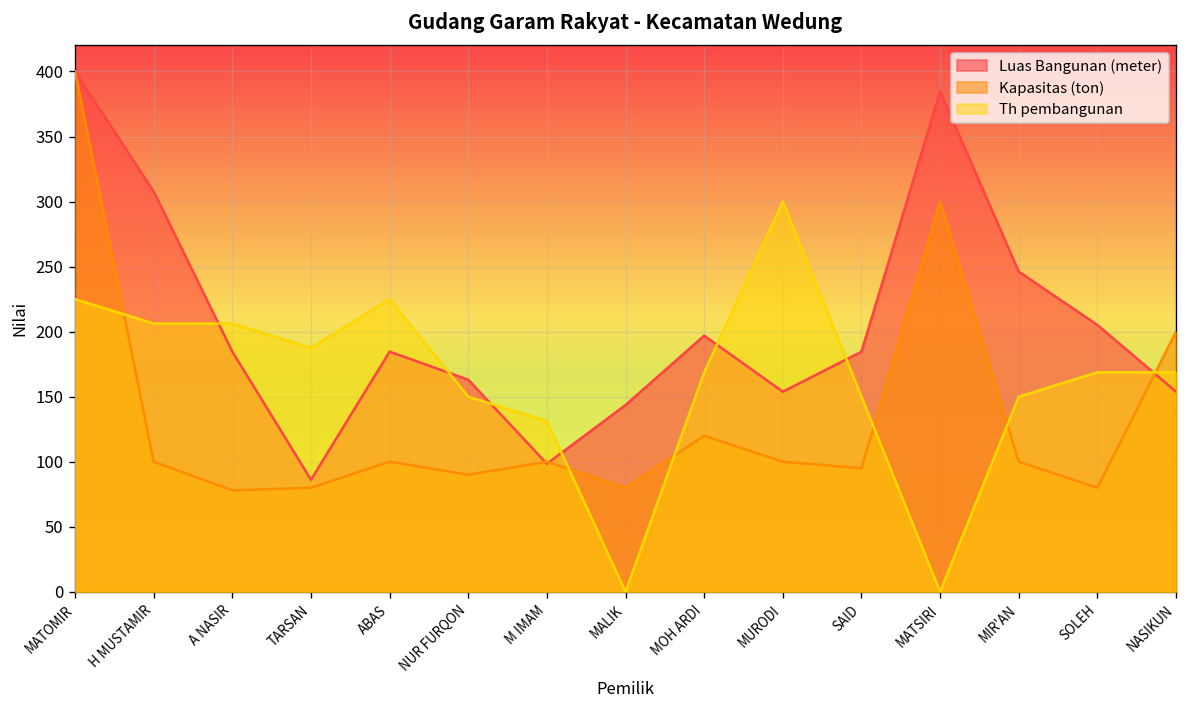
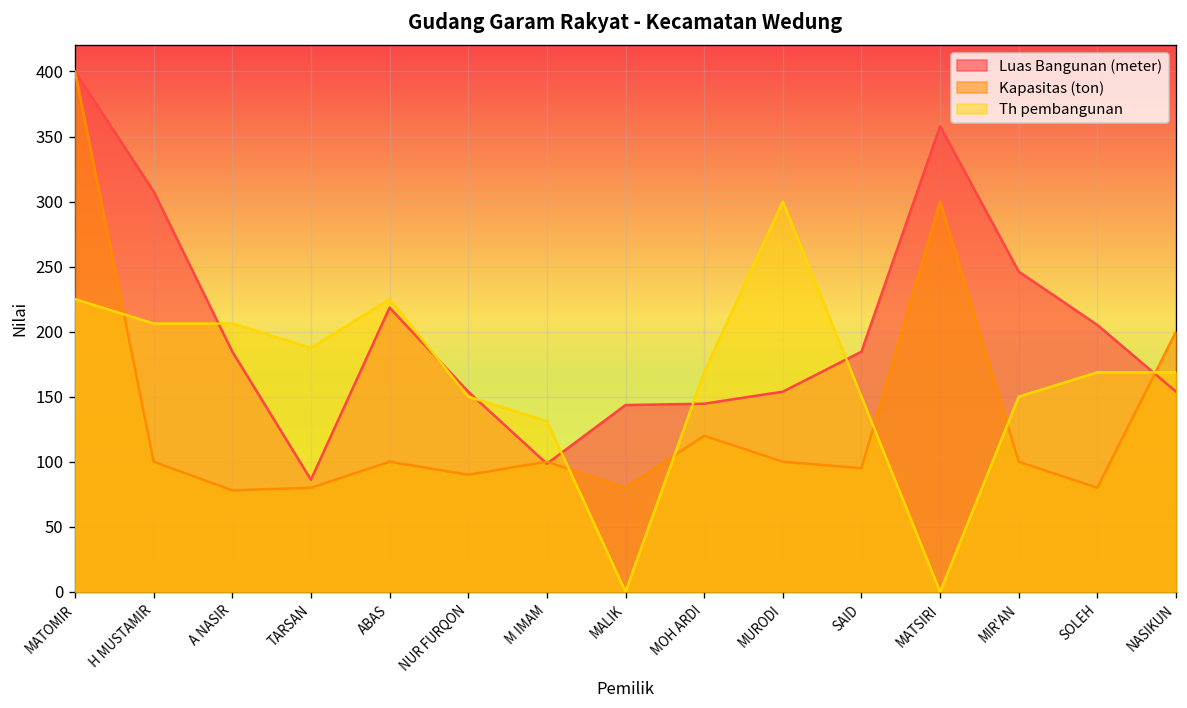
  {
    "Luas Bangunan (meter)": {
      "H MUSTAMIR": 308,
      "A NASIR": 185,
      "TARSAN": 86,
-     "ABAS": 185,
-     "NUR FURQON": 163,
+     "ABAS": 218,
+     "NUR FURQON": 154,
      "MALIK": 144,
-     "MOH ARDI": 197,
+     "MOH ARDI": 145,
      "MURODI": 154,
      "SAID": 185,
-     "MATSIRI": 385,
+     "MATSIRI": 358,
      "MIR'AN": 246,
      "SOLEH": 205,
      "NASIKUN": 154
    },
    "Kapasitas (ton)": {
      "H MUSTAMIR": 100,
      "A NASIR": 78,
      "TARSAN": 80,
      "ABAS": 100,
      "NUR FURQON": 90,
      "MALIK": 80,
      "MOH ARDI": 120,
      "MURODI": 100,
      "SAID": 95,
      "MATSIRI": 300,
      "MIR'AN": 100,
      "SOLEH": 80,
      "NASIKUN": 200
    },
    "Th pembangunan": {
      "MATOMIR": 225,
      "H MUSTAMIR": 206,
      "A NASIR": 206,
      "TARSAN": 188,
      "ABAS": 225,
      "NUR FURQON": 150,
      "M IMAM": 131,
      "MALIK": 0,
      "MOH ARDI": 169,
      "MURODI": 300,
      "SAID": 150,
      "MATSIRI": 0,
      "MIR'AN": 150,
      "SOLEH": 169,
      "NASIKUN": 169
    }
  }
